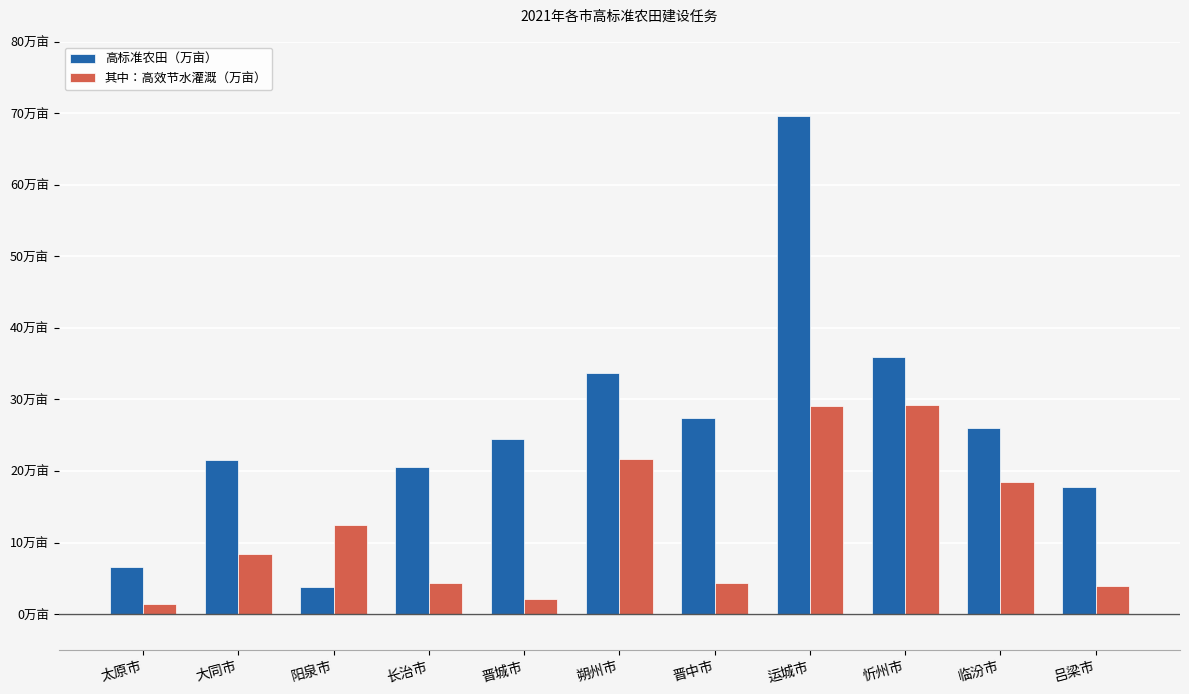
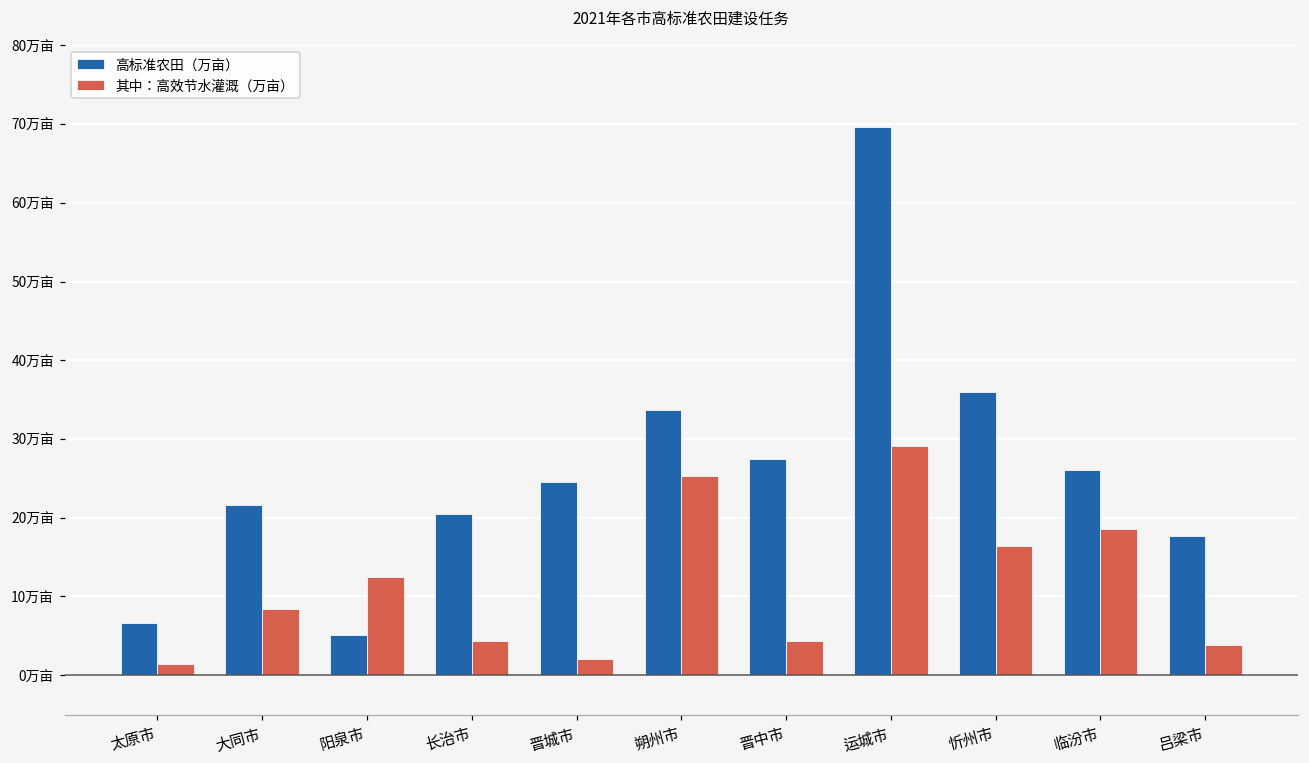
  {
    "高标准农田（万亩）": {
      "太原市": "7万亩",
      "大同市": "22万亩",
-     "阳泉市": "4万亩",
+     "阳泉市": "5万亩",
      "长治市": "21万亩",
      "晋城市": "25万亩",
      "朔州市": "34万亩",
      "晋中市": "27万亩",
      "运城市": "70万亩",
      "忻州市": "36万亩",
      "临汾市": "26万亩",
      "吕梁市": "18万亩"
    },
    "其中：高效节水灌溉（万亩）": {
      "太原市": "1万亩",
      "大同市": "8万亩",
      "阳泉市": "12万亩",
      "长治市": "4万亩",
      "晋城市": "2万亩",
-     "朔州市": "22万亩",
+     "朔州市": "25万亩",
      "晋中市": "4万亩",
      "运城市": "29万亩",
-     "忻州市": "29万亩",
+     "忻州市": "16万亩",
      "临汾市": "19万亩",
      "吕梁市": "4万亩"
    }
  }
